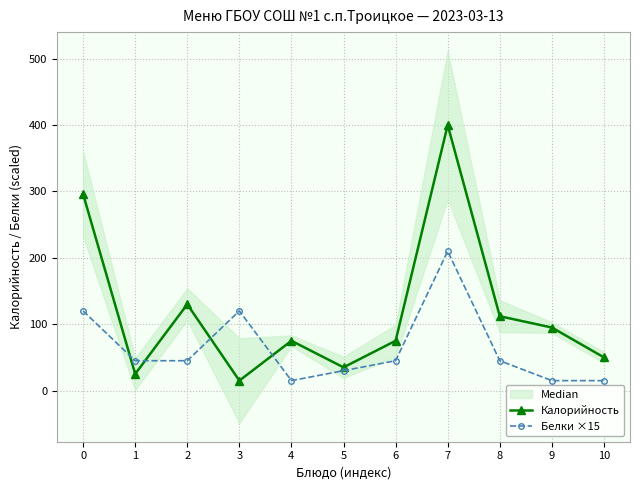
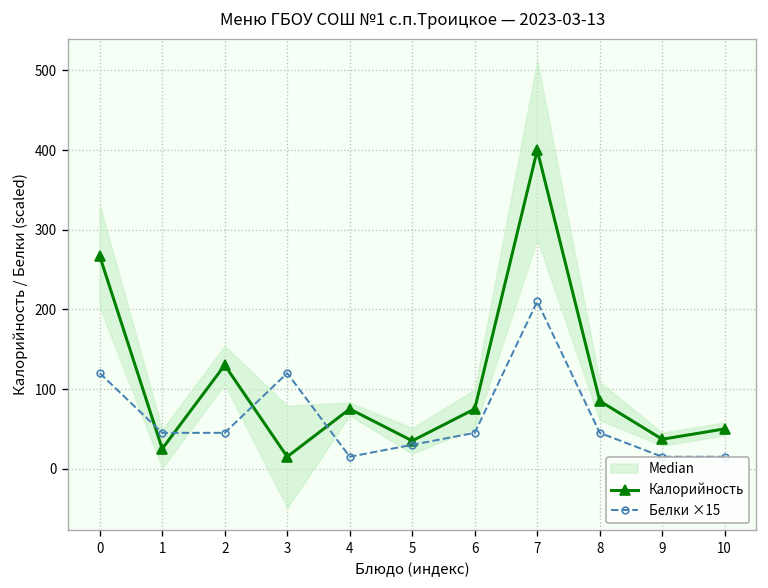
  {
    "Калорийность": {
-     "0": 300,
+     "0": 270,
      "1": 30,
      "2": 130,
      "3": 20,
      "4": 80,
      "5": 40,
      "6": 80,
      "7": 400,
-     "8": 110,
-     "9": 100,
+     "8": 90,
+     "9": 40,
      "10": 50
    },
    "Белки ×15": {
      "0": 120,
      "1": 50,
      "2": 50,
      "3": 120,
      "4": 20,
      "5": 30,
      "6": 50,
      "7": 210,
      "8": 50,
      "9": 20,
      "10": 20
    }
  }
